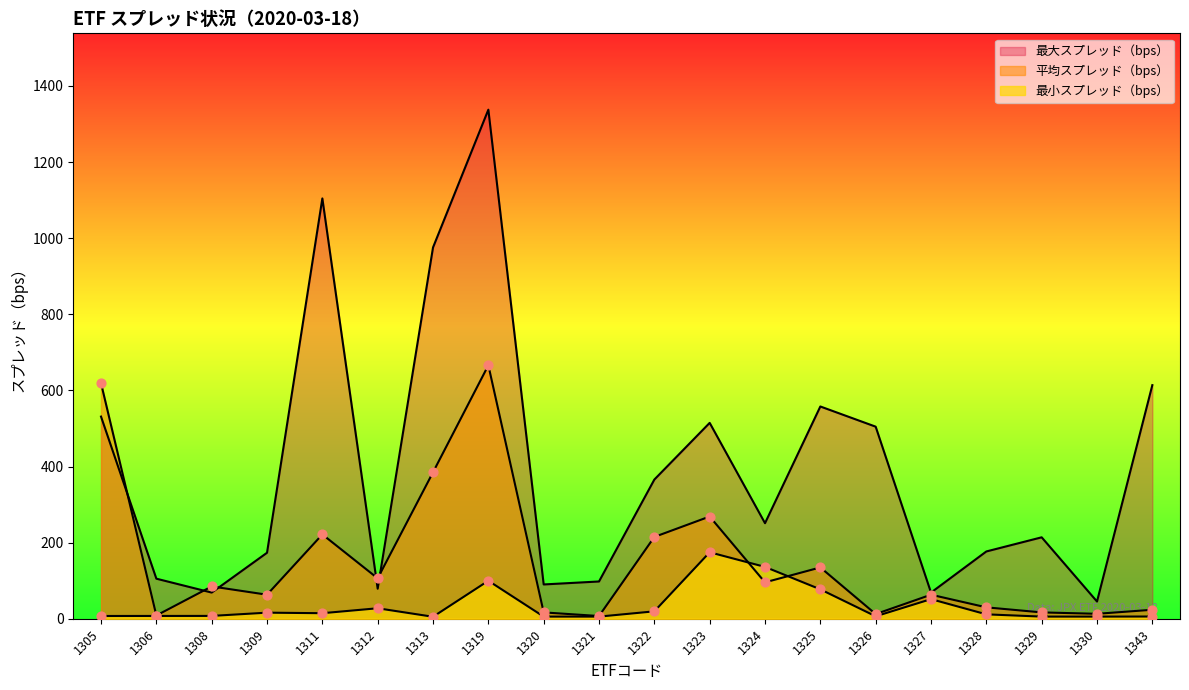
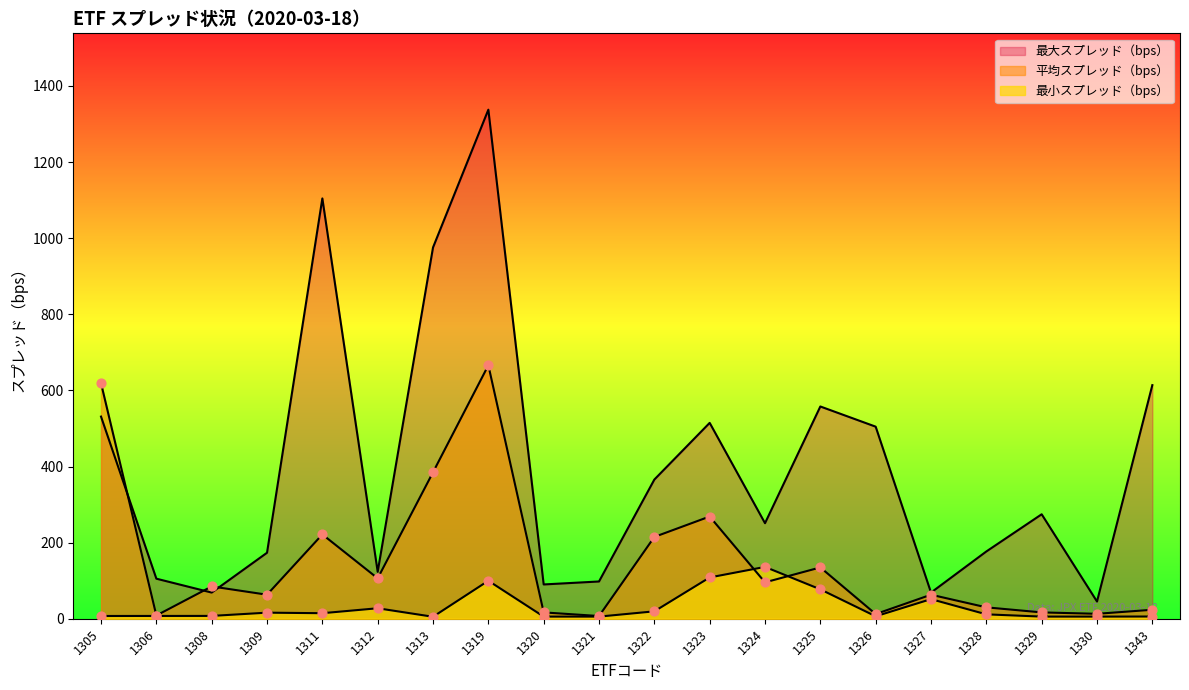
  {
    "最大スプレッド（bps）": {
      "1305": 530,
      "1306": 110,
      "1308": 70,
      "1309": 170,
      "1311": 1100,
-     "1312": 80,
+     "1312": 120,
      "1313": 980,
      "1319": 1340,
      "1320": 90,
      "1321": 100,
      "1322": 370,
      "1323": 510,
      "1324": 250,
      "1325": 560,
      "1326": 500,
      "1328": 180,
-     "1329": 210,
+     "1329": 270,
      "1330": 50,
      "1343": 610
    },
    "平均スプレッド（bps）": {
      "1305": 620,
      "1308": 80,
      "1309": 60,
      "1311": 220,
      "1312": 110,
      "1313": 380,
      "1319": 670,
      "1320": 20,
      "1322": 210,
      "1323": 270,
      "1324": 100,
      "1325": 130,
      "1328": 30,
      "1330": 10
    },
    "最小スプレッド（bps）": {
      "1305": 10,
      "1308": 10,
      "1309": 20,
      "1311": 10,
      "1312": 30,
      "1313": 10,
      "1319": 100,
      "1320": 10,
      "1322": 20,
-     "1323": 170,
+     "1323": 110,
      "1324": 140,
      "1325": 80,
      "1327": 50,
      "1328": 10,
      "1329": 10,
      "1330": 10,
      "1343": 10
    }
  }
